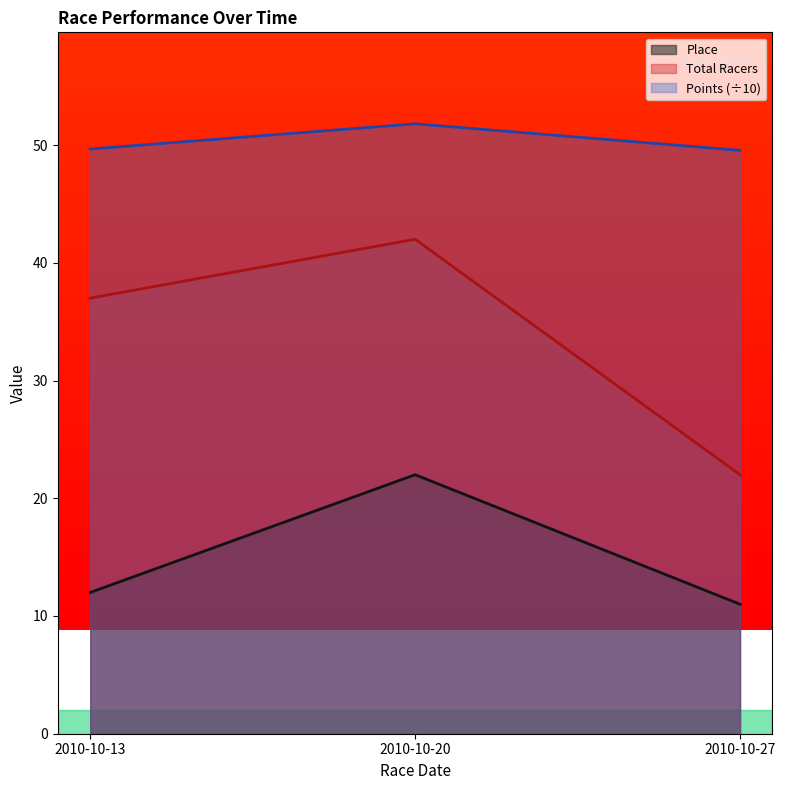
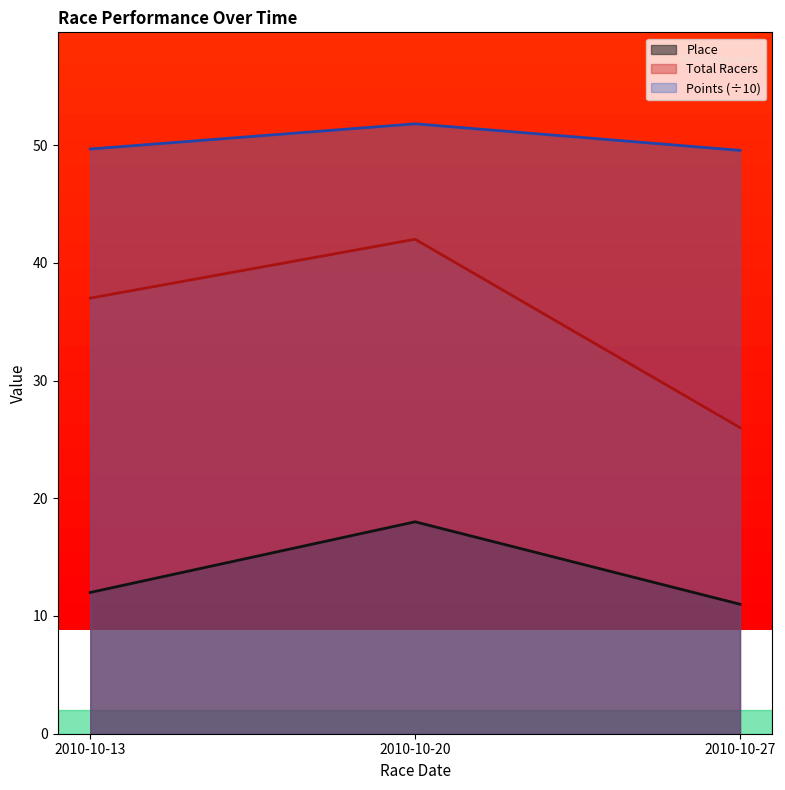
  {
    "Place": {
      "2010-10-13": 12,
-     "2010-10-20": 22,
+     "2010-10-20": 18,
      "2010-10-27": 11
    },
    "Total Racers": {
      "2010-10-13": 37,
      "2010-10-20": 42,
-     "2010-10-27": 22
+     "2010-10-27": 26
    },
    "Points (÷10)": {
      "2010-10-13": 49.7,
      "2010-10-20": 52,
      "2010-10-27": 49.6
    }
  }
